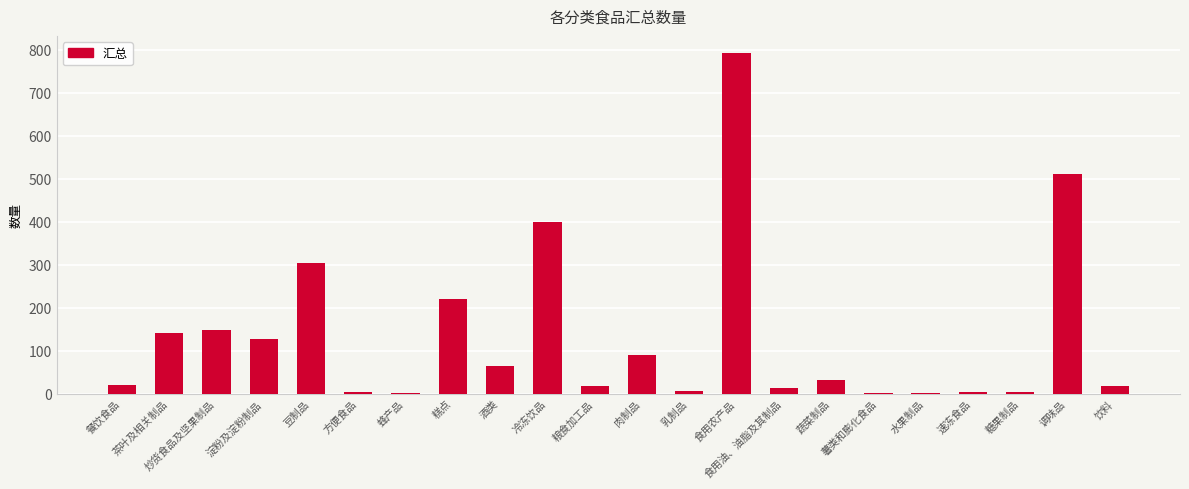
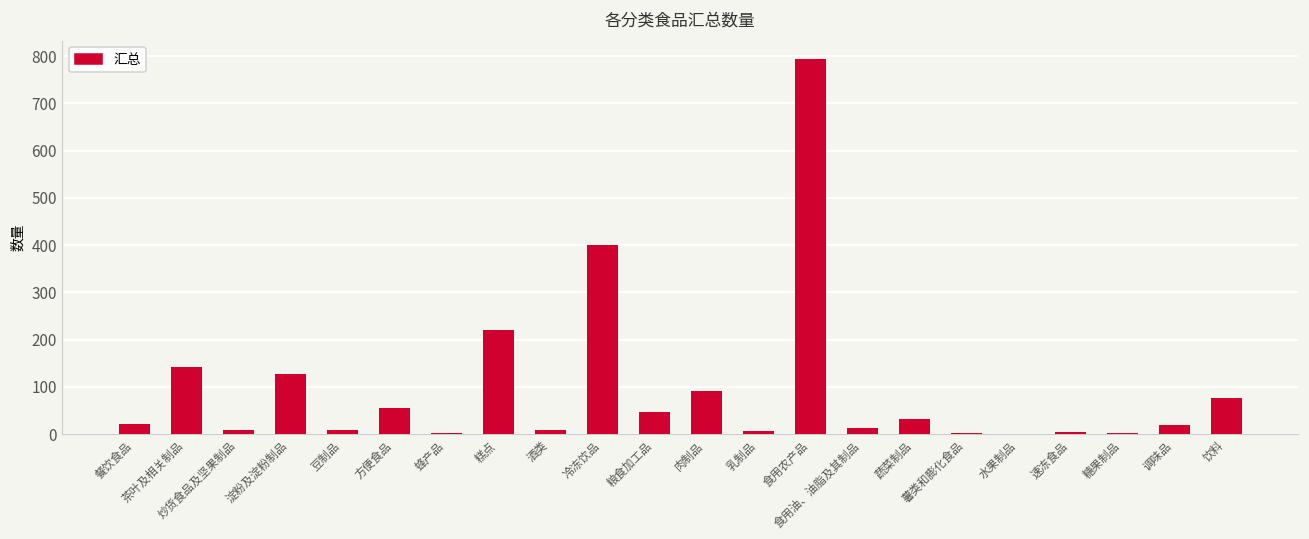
  {
    "餐饮食品": 20,
    "茶叶及相关制品": 140,
-   "炒货食品及坚果制品": 150,
+   "炒货食品及坚果制品": 10,
    "淀粉及淀粉制品": 130,
-   "豆制品": 310,
-   "方便食品": 0,
+   "豆制品": 10,
+   "方便食品": 60,
    "糕点": 220,
-   "酒类": 70,
+   "酒类": 10,
    "冷冻饮品": 400,
-   "粮食加工品": 20,
+   "粮食加工品": 50,
    "肉制品": 90,
    "乳制品": 10,
    "食用农产品": 790,
    "食用油、油脂及其制品": 10,
    "蔬菜制品": 30,
-   "调味品": 510,
-   "饮料": 20
+   "调味品": 20,
+   "饮料": 80
  }
